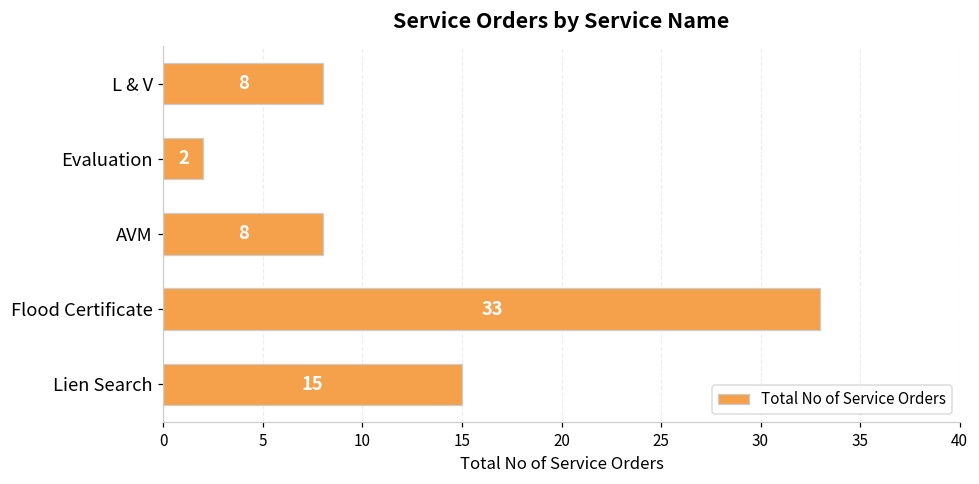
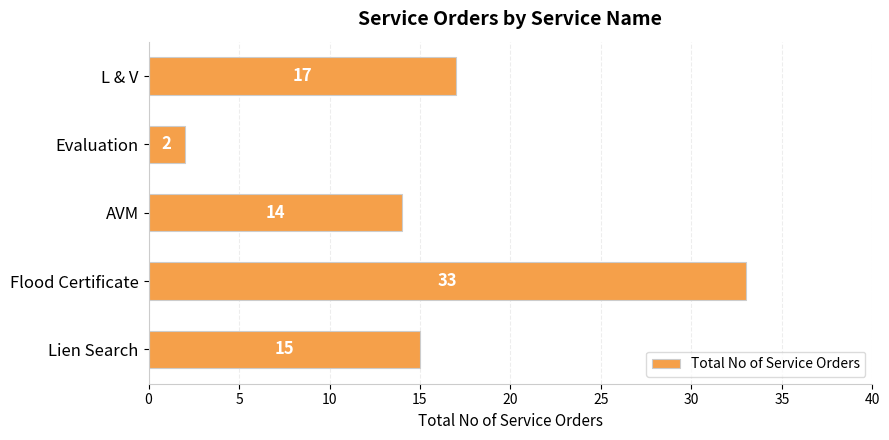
  {
-   "L & V": 8,
+   "L & V": 17,
    "Evaluation": 2,
-   "AVM": 8,
+   "AVM": 14,
    "Flood Certificate": 33,
    "Lien Search": 15
  }
